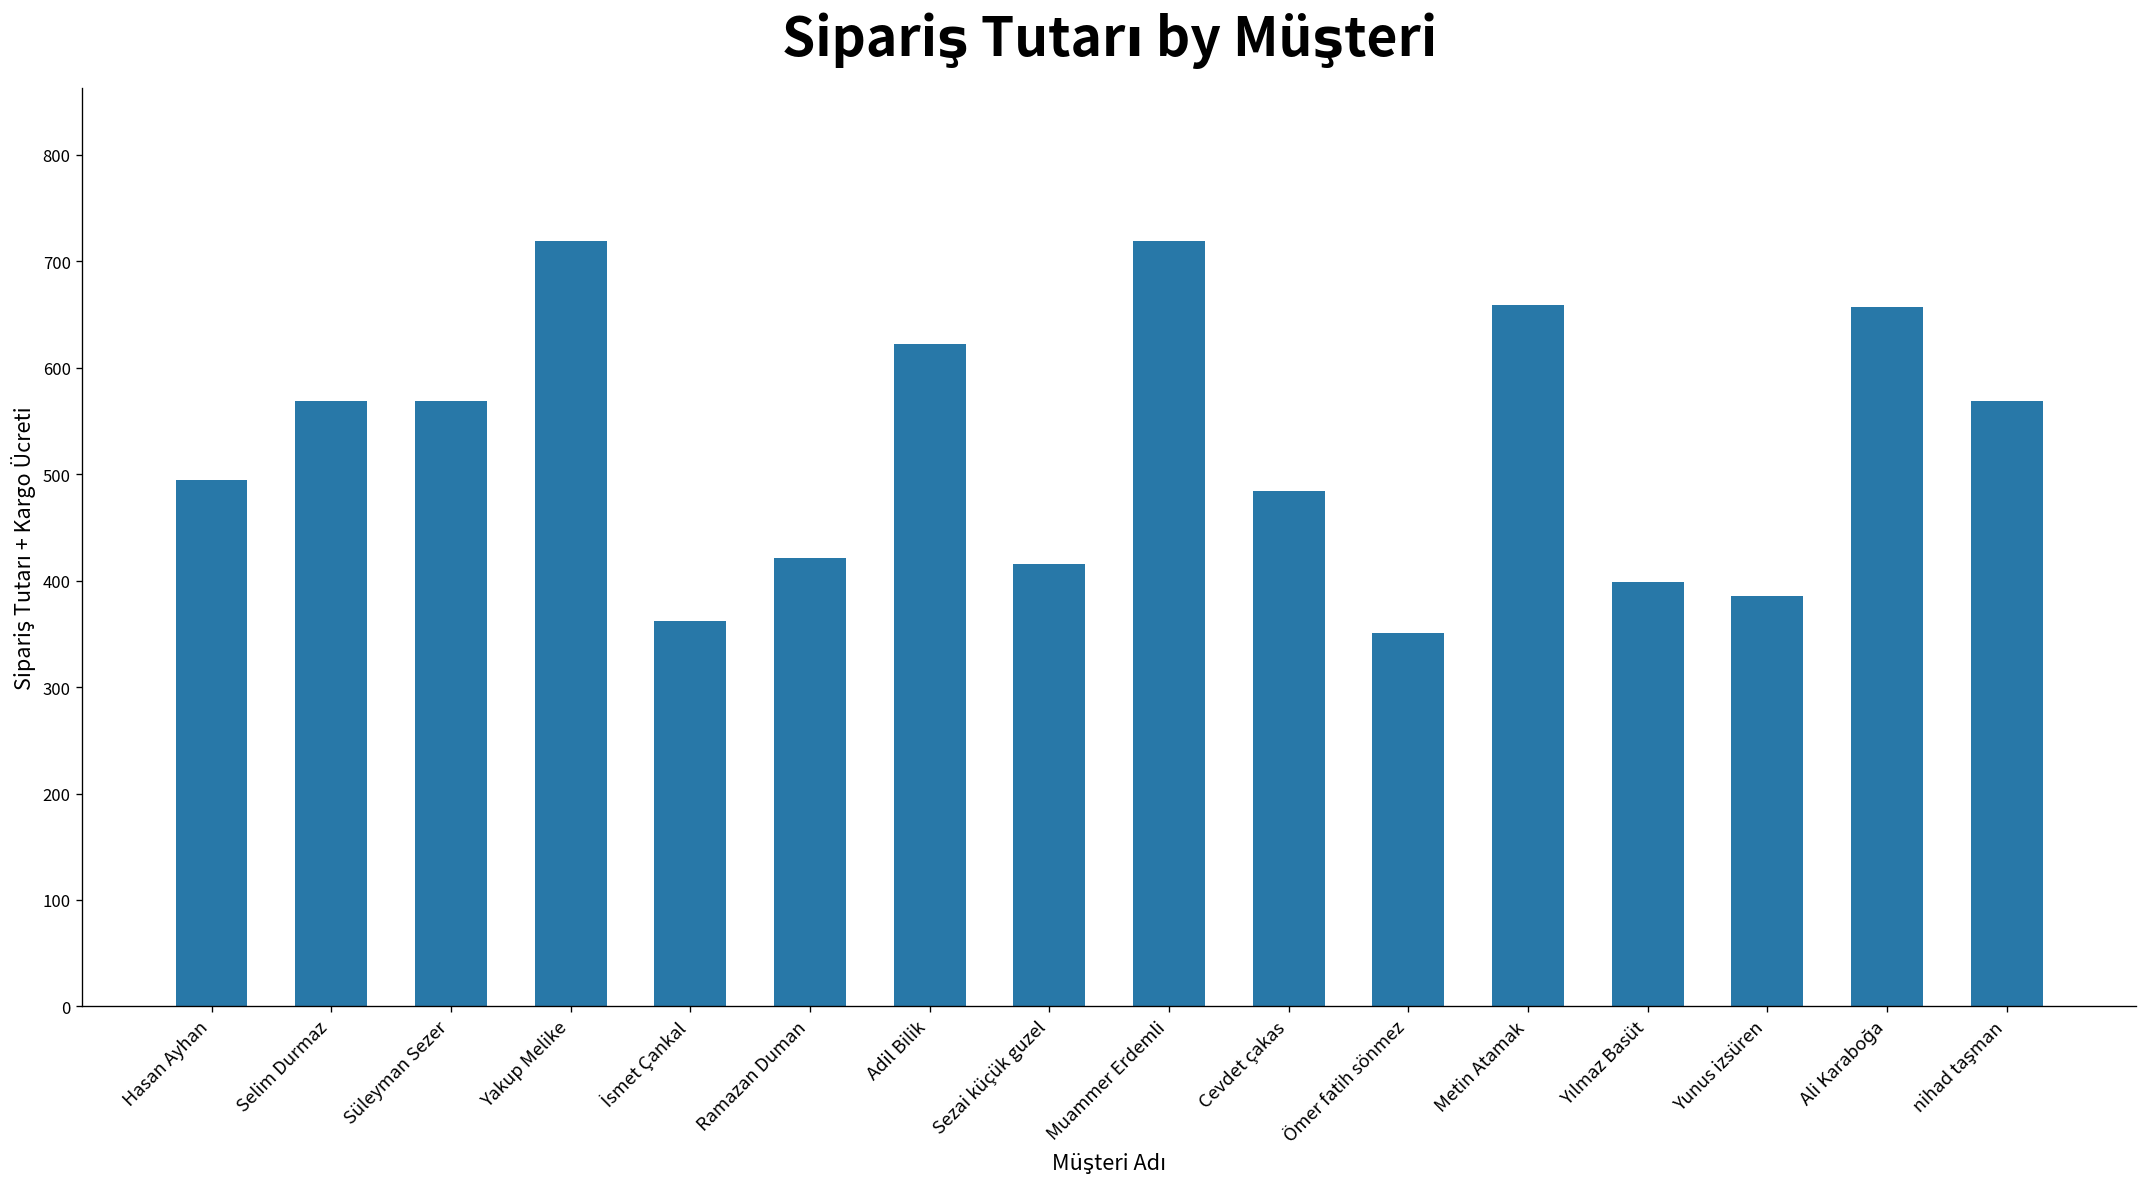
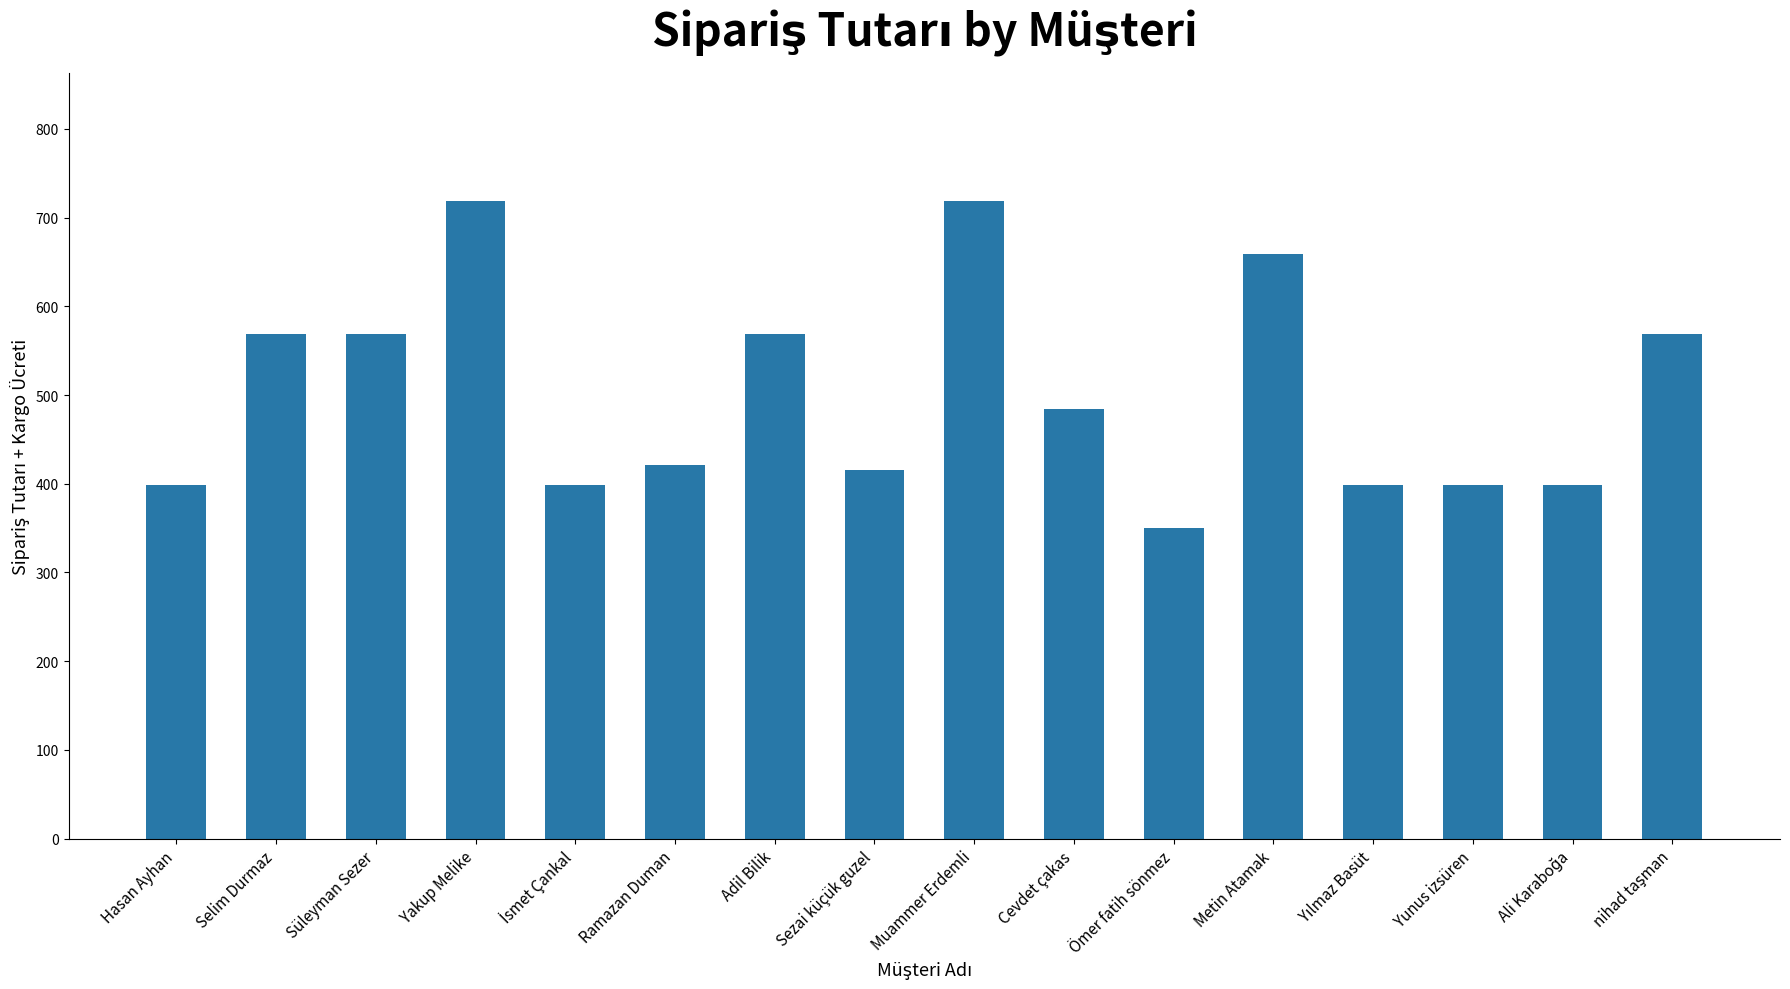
  {
-   "Hasan Ayhan": 490,
+   "Hasan Ayhan": 400,
    "Selim Durmaz": 570,
    "Süleyman Sezer": 570,
    "Yakup Melike": 720,
-   "İsmet Çankal": 360,
+   "İsmet Çankal": 400,
    "Ramazan Duman": 420,
-   "Adil Bilik": 620,
+   "Adil Bilik": 570,
    "Sezai küçük guzel": 420,
    "Muammer Erdemli": 720,
    "Cevdet çakas": 480,
    "Ömer fatih sönmez": 350,
    "Metin Atamak": 660,
    "Yılmaz Basüt": 400,
-   "Yunus izsüren": 390,
-   "Ali Karaboğa": 660,
+   "Yunus izsüren": 400,
+   "Ali Karaboğa": 400,
    "nihad taşman": 570
  }
